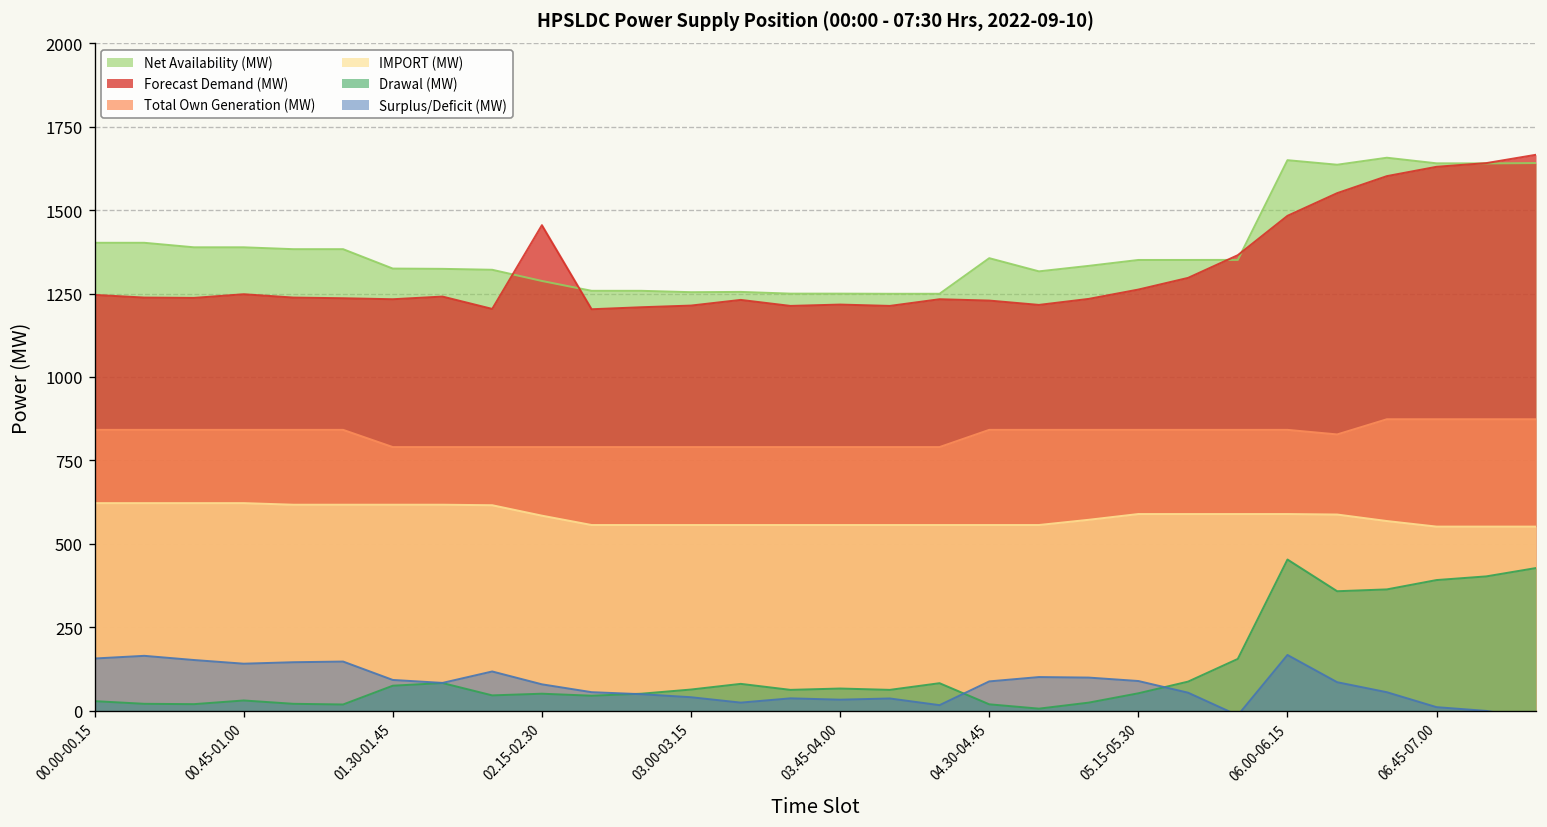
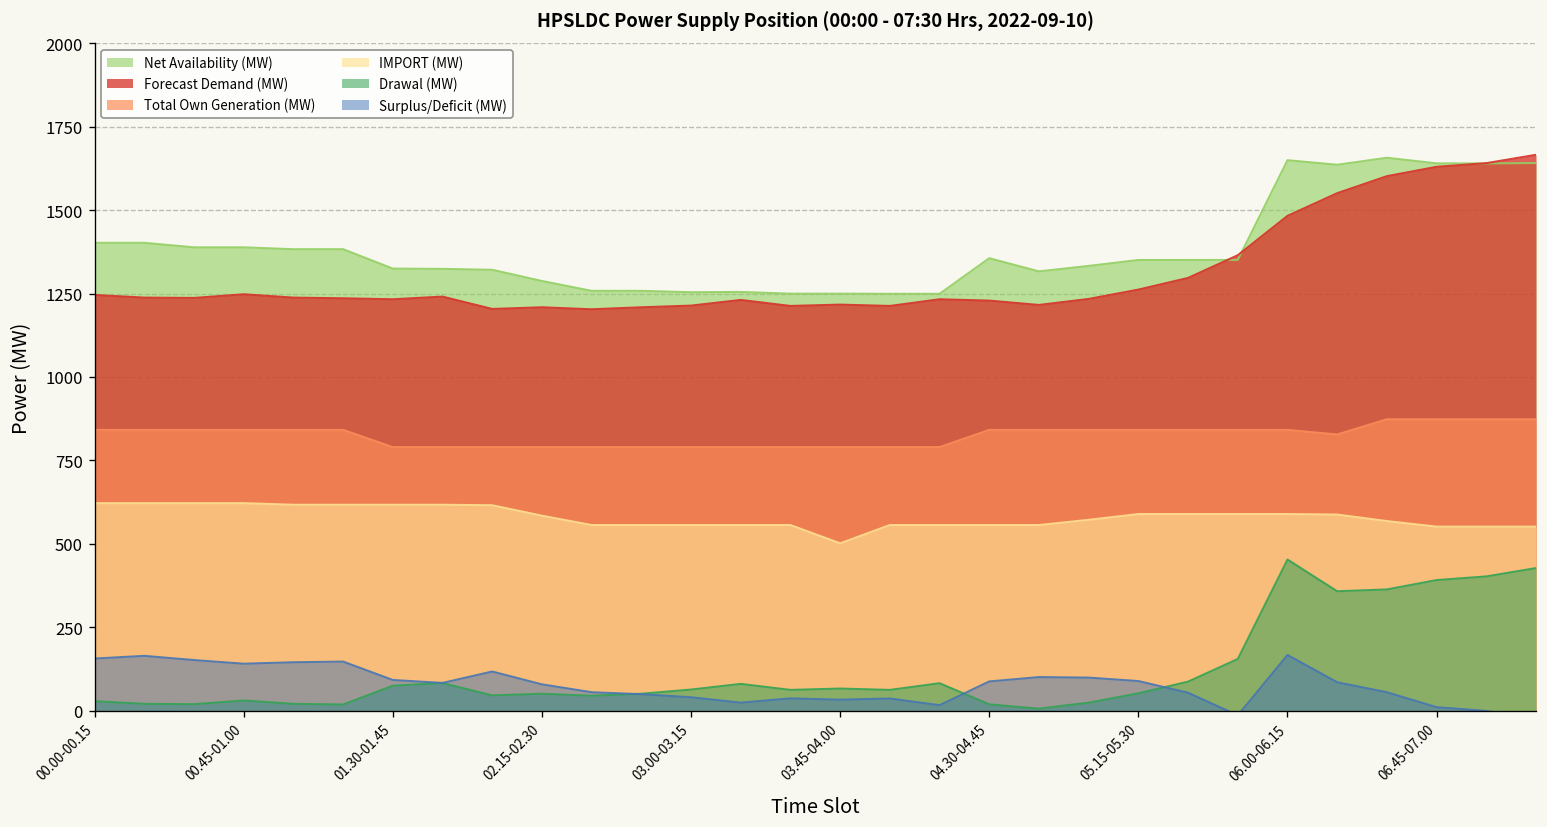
  {
    "Net Availability (MW)": {
      "00.00-00.15": 1400,
      "00.45-01.00": 1390,
      "01.30-01.45": 1320,
      "02.15-02.30": 1290,
      "03.00-03.15": 1250,
      "03.45-04.00": 1250,
      "04.30-04.45": 1360,
      "05.15-05.30": 1350,
      "06.00-06.15": 1650,
      "06.45-07.00": 1640
    },
    "Forecast Demand (MW)": {
      "00.00-00.15": 1250,
      "00.45-01.00": 1250,
      "01.30-01.45": 1230,
-     "02.15-02.30": 1460,
+     "02.15-02.30": 1210,
      "03.00-03.15": 1210,
      "03.45-04.00": 1220,
      "04.30-04.45": 1230,
      "05.15-05.30": 1260,
      "06.00-06.15": 1480,
      "06.45-07.00": 1630
    },
    "Total Own Generation (MW)": {
      "00.00-00.15": 840,
      "00.45-01.00": 840,
      "01.30-01.45": 790,
      "02.15-02.30": 790,
      "03.00-03.15": 790,
      "03.45-04.00": 790,
      "04.30-04.45": 840,
      "05.15-05.30": 840,
      "06.00-06.15": 840,
      "06.45-07.00": 870
    },
    "IMPORT (MW)": {
      "00.00-00.15": 620,
      "00.45-01.00": 620,
      "01.30-01.45": 620,
      "02.15-02.30": 580,
      "03.00-03.15": 560,
-     "03.45-04.00": 560,
+     "03.45-04.00": 500,
      "04.30-04.45": 560,
      "05.15-05.30": 590,
      "06.00-06.15": 590,
      "06.45-07.00": 550
    },
    "Drawal (MW)": {
      "00.00-00.15": 30,
      "00.45-01.00": 30,
      "01.30-01.45": 70,
      "02.15-02.30": 50,
      "03.00-03.15": 60,
      "03.45-04.00": 70,
      "04.30-04.45": 20,
      "05.15-05.30": 50,
      "06.00-06.15": 450,
      "06.45-07.00": 390
    }
  }
